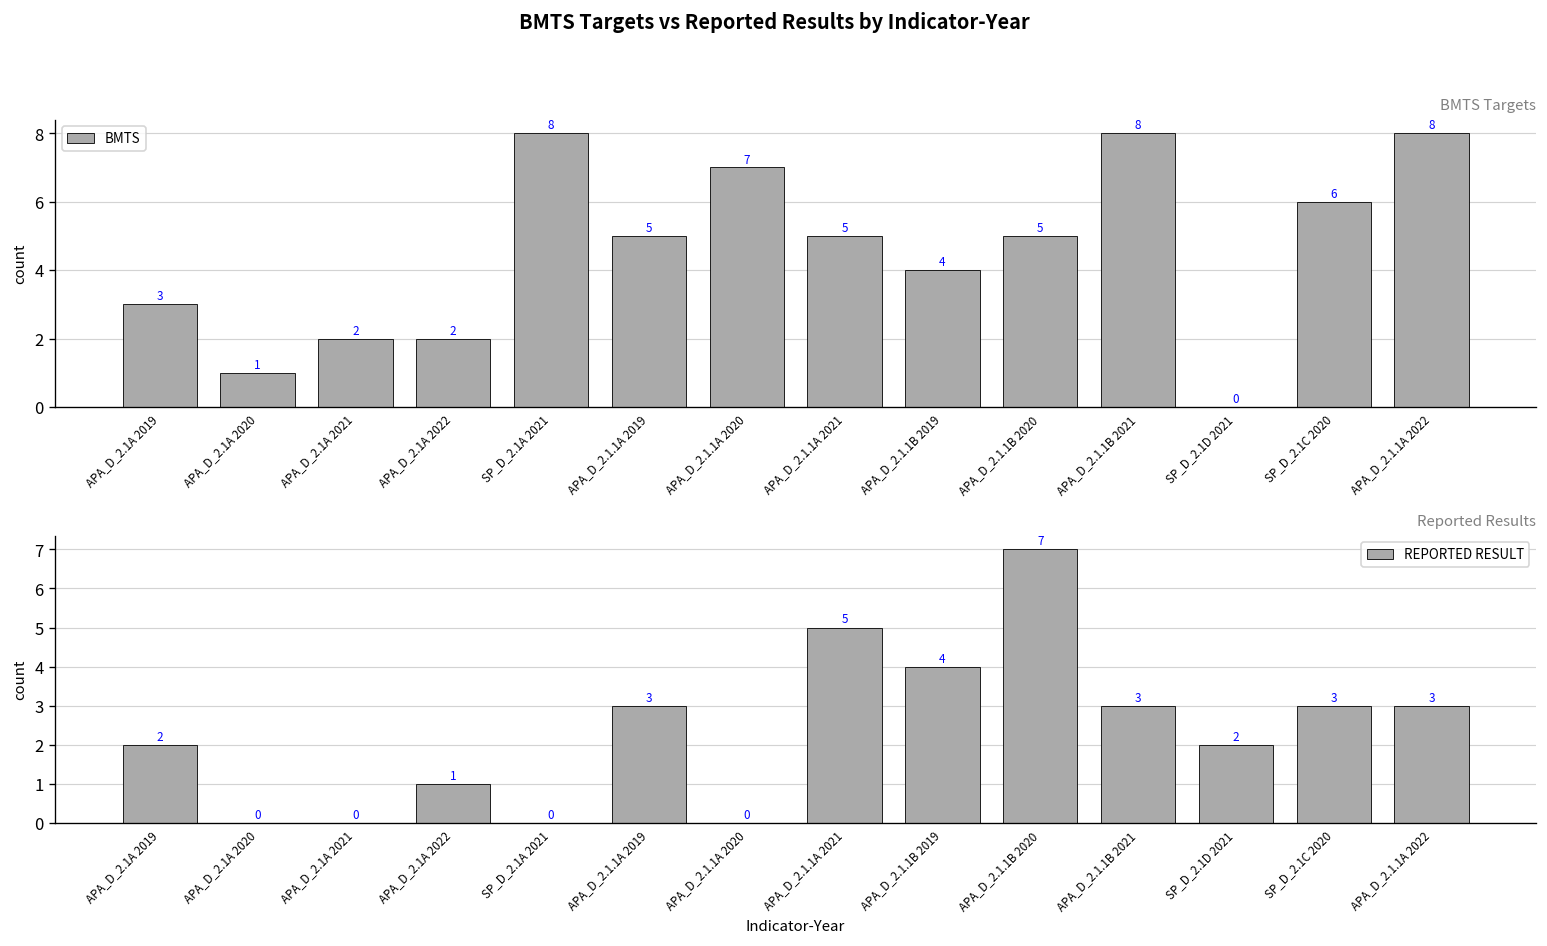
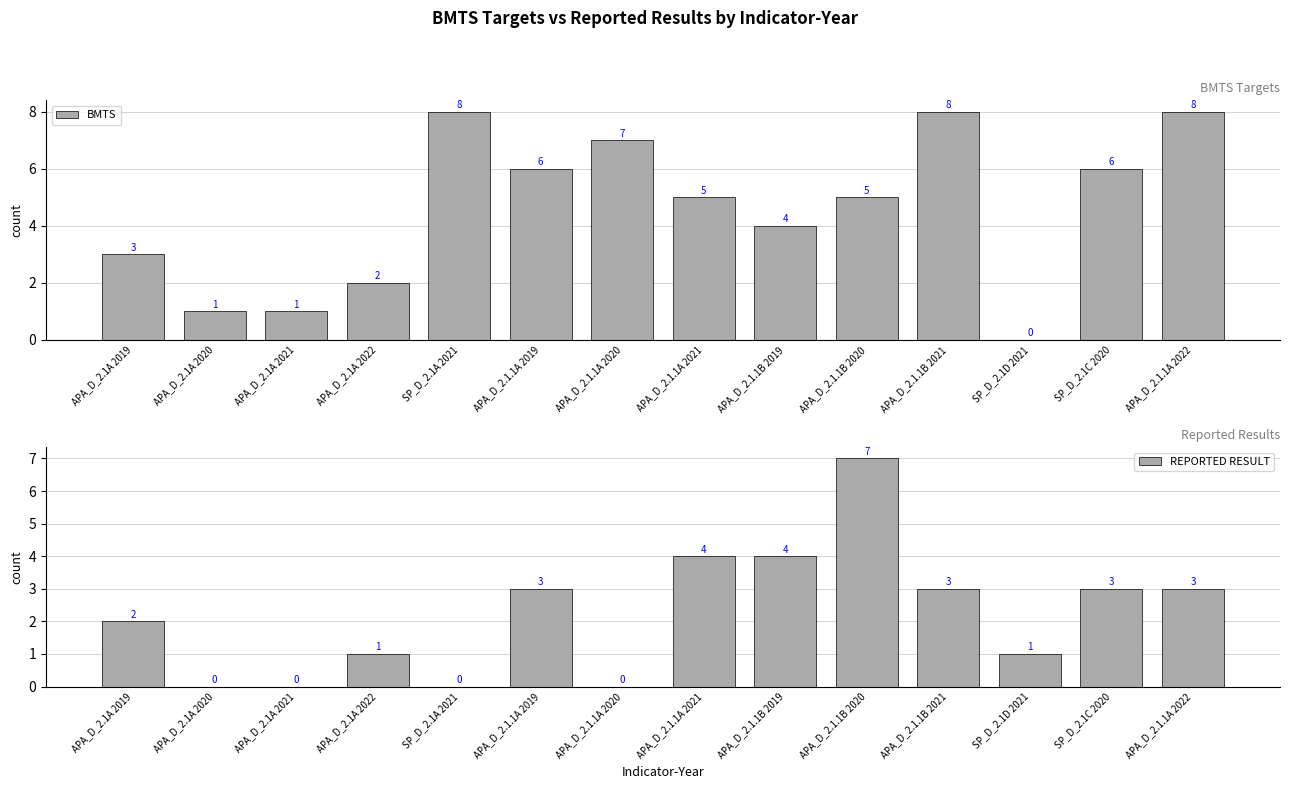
  {
    "BMTS Targets": {
      "APA_D_2.1A 2019": 3,
      "APA_D_2.1A 2020": 1,
-     "APA_D_2.1A 2021": 2,
+     "APA_D_2.1A 2021": 1,
      "APA_D_2.1A 2022": 2,
      "SP_D_2.1A 2021": 8,
-     "APA_D_2.1.1A 2019": 5,
+     "APA_D_2.1.1A 2019": 6,
      "APA_D_2.1.1A 2020": 7,
      "APA_D_2.1.1A 2021": 5,
      "APA_D_2.1.1B 2019": 4,
      "APA_D_2.1.1B 2020": 5,
      "APA_D_2.1.1B 2021": 8,
      "SP_D_2.1D 2021": 0,
      "SP_D_2.1C 2020": 6,
      "APA_D_2.1.1A 2022": 8
    },
    "Reported Results": {
      "APA_D_2.1A 2019": 2,
      "APA_D_2.1A 2020": 0,
      "APA_D_2.1A 2021": 0,
      "APA_D_2.1A 2022": 1,
      "SP_D_2.1A 2021": 0,
      "APA_D_2.1.1A 2019": 3,
      "APA_D_2.1.1A 2020": 0,
-     "APA_D_2.1.1A 2021": 5,
+     "APA_D_2.1.1A 2021": 4,
      "APA_D_2.1.1B 2019": 4,
      "APA_D_2.1.1B 2020": 7,
      "APA_D_2.1.1B 2021": 3,
-     "SP_D_2.1D 2021": 2,
+     "SP_D_2.1D 2021": 1,
      "SP_D_2.1C 2020": 3,
      "APA_D_2.1.1A 2022": 3
    }
  }
